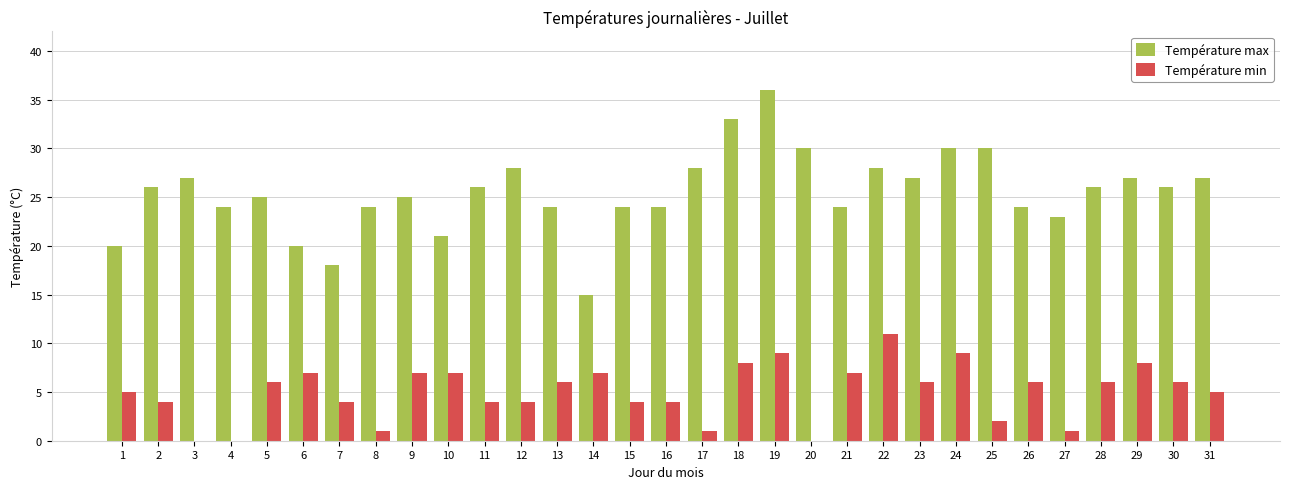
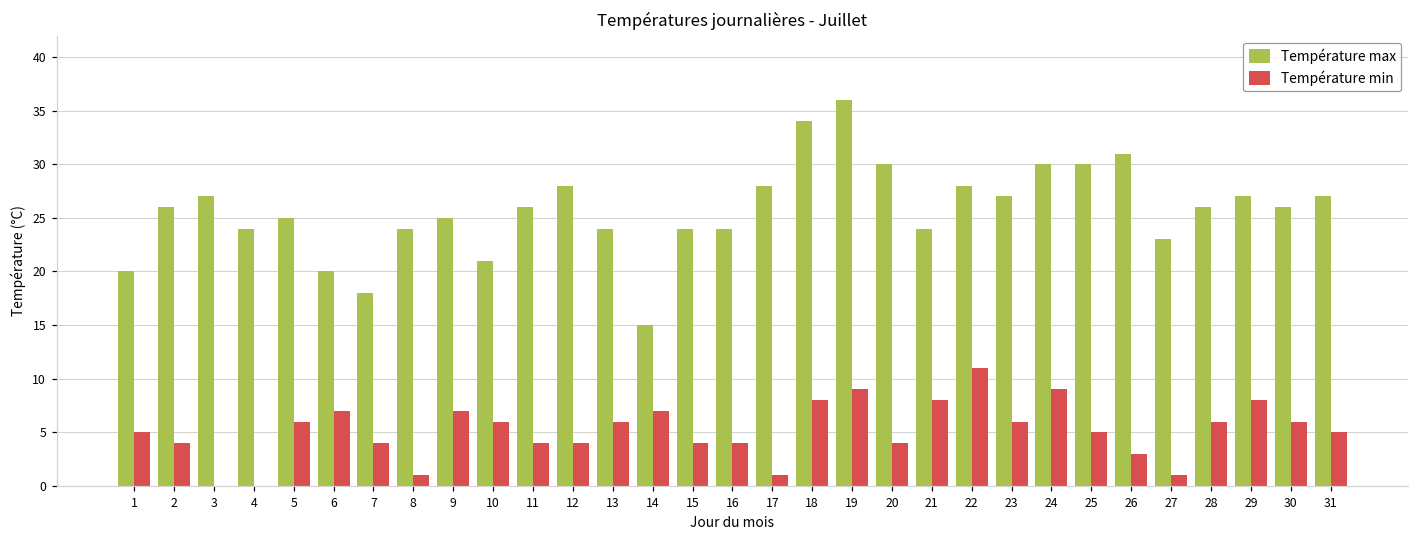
  {
    "Température max": {
      "1": 20,
      "2": 26,
      "3": 27,
      "4": 24,
      "5": 25,
      "6": 20,
      "7": 18,
      "8": 24,
      "9": 25,
      "10": 21,
      "11": 26,
      "12": 28,
      "13": 24,
      "14": 15,
      "15": 24,
      "16": 24,
      "17": 28,
-     "18": 33,
+     "18": 34,
      "19": 36,
      "20": 30,
      "21": 24,
      "22": 28,
      "23": 27,
      "24": 30,
      "25": 30,
-     "26": 24,
+     "26": 31,
      "27": 23,
      "28": 26,
      "29": 27,
      "30": 26,
      "31": 27
    },
    "Température min": {
      "1": 5,
      "2": 4,
      "3": 0,
      "4": 0,
      "5": 6,
      "6": 7,
      "7": 4,
      "8": 1,
      "9": 7,
-     "10": 7,
+     "10": 6,
      "11": 4,
      "12": 4,
      "13": 6,
      "14": 7,
      "15": 4,
      "16": 4,
      "17": 1,
      "18": 8,
      "19": 9,
-     "20": 0,
-     "21": 7,
+     "20": 4,
+     "21": 8,
      "22": 11,
      "23": 6,
      "24": 9,
-     "25": 2,
-     "26": 6,
+     "25": 5,
+     "26": 3,
      "27": 1,
      "28": 6,
      "29": 8,
      "30": 6,
      "31": 5
    }
  }
